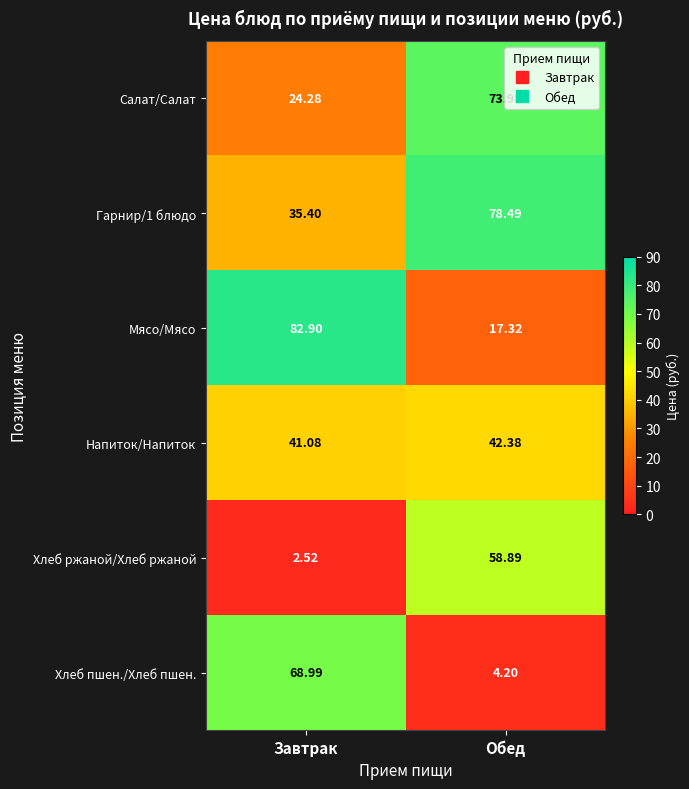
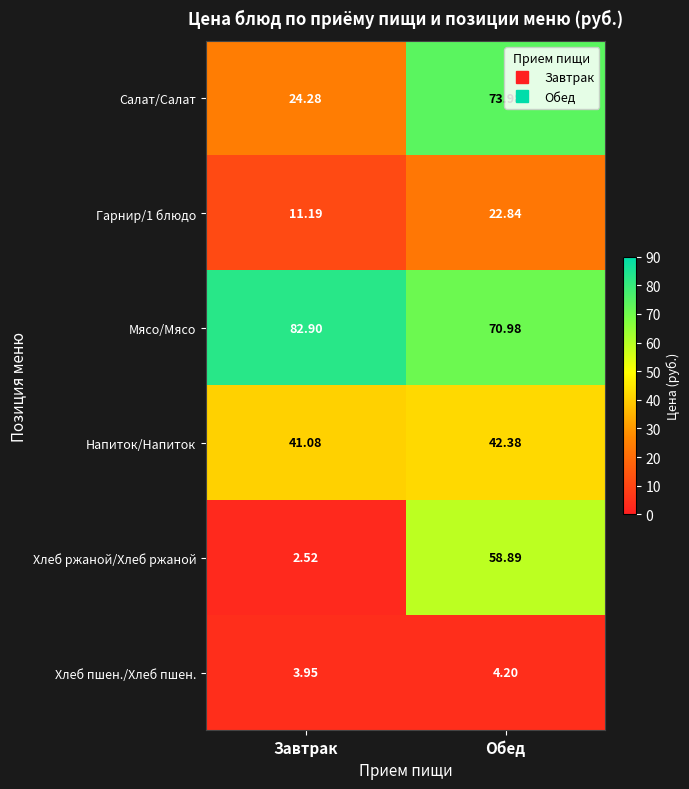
  {
    "Салат/Салат": {
      "Завтрак": 24.28
    },
    "Гарнир/1 блюдо": {
-     "Завтрак": 35.40,
-     "Обед": 78.49
+     "Завтрак": 11.19,
+     "Обед": 22.84
    },
    "Мясо/Мясо": {
      "Завтрак": 82.90,
-     "Обед": 17.32
+     "Обед": 70.98
    },
    "Напиток/Напиток": {
      "Завтрак": 41.08,
      "Обед": 42.38
    },
    "Хлеб ржаной/Хлеб ржаной": {
      "Завтрак": 2.52,
      "Обед": 58.89
    },
    "Хлеб пшен./Хлеб пшен.": {
-     "Завтрак": 68.99,
+     "Завтрак": 3.95,
      "Обед": 4.20
    }
  }
